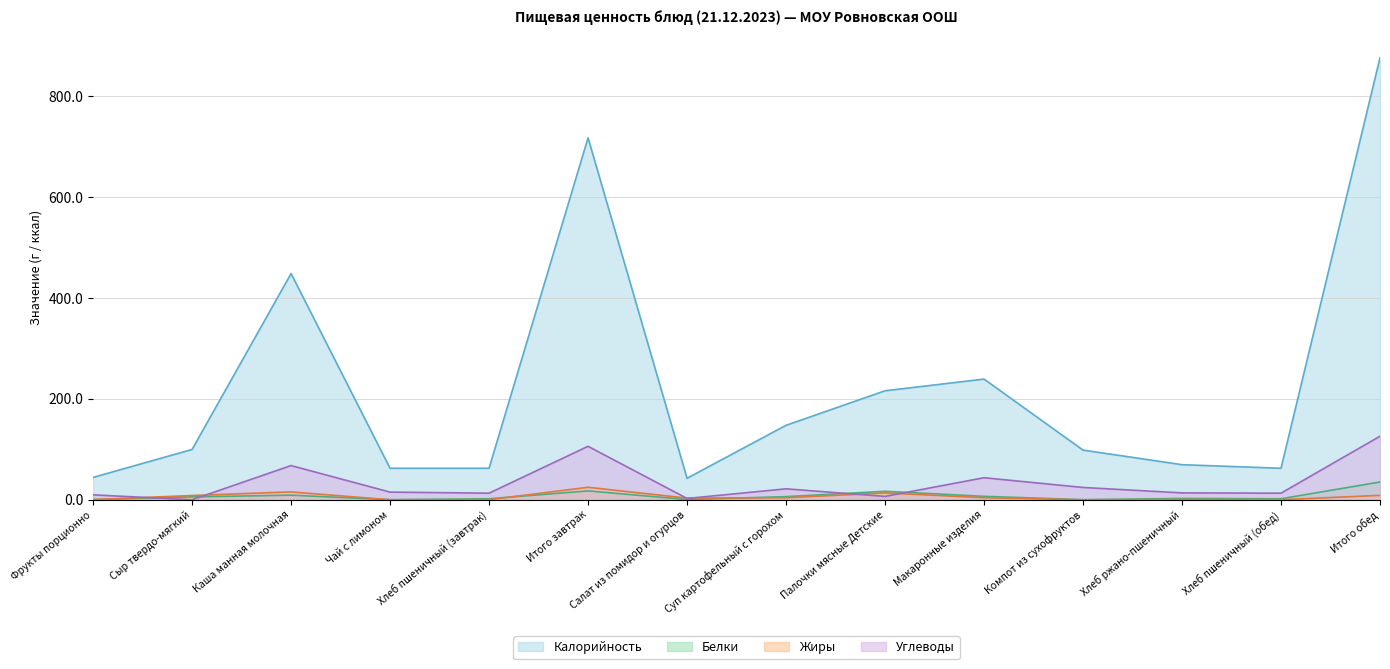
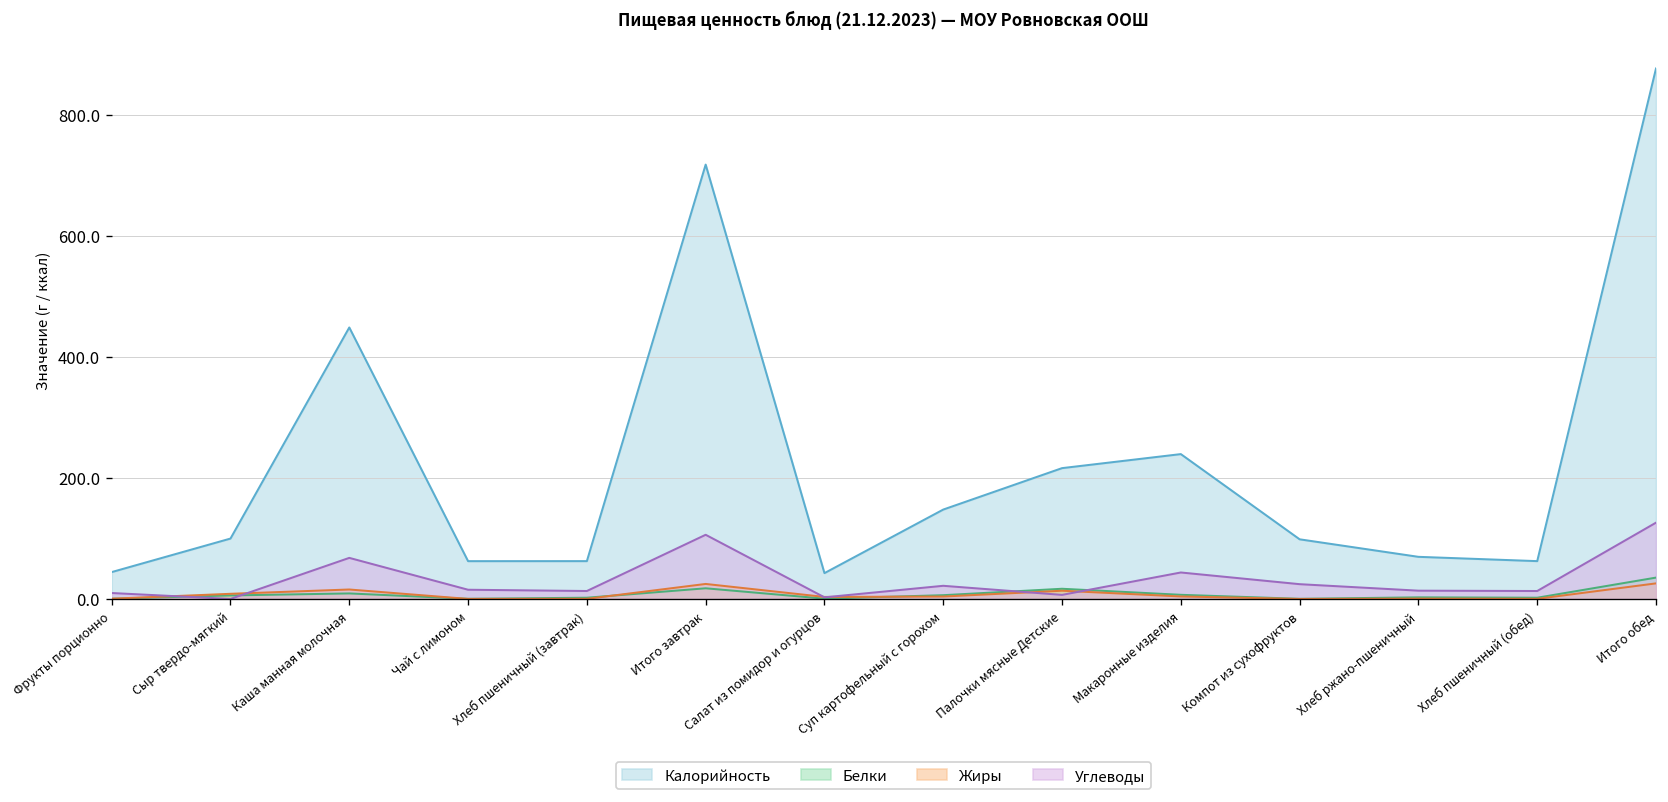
  {
    "Жиры": {
      "Каша манная молочная": 20,
      "Итого завтрак": 20,
-     "Итого обед": 10
+     "Итого обед": 30
    }
  }
